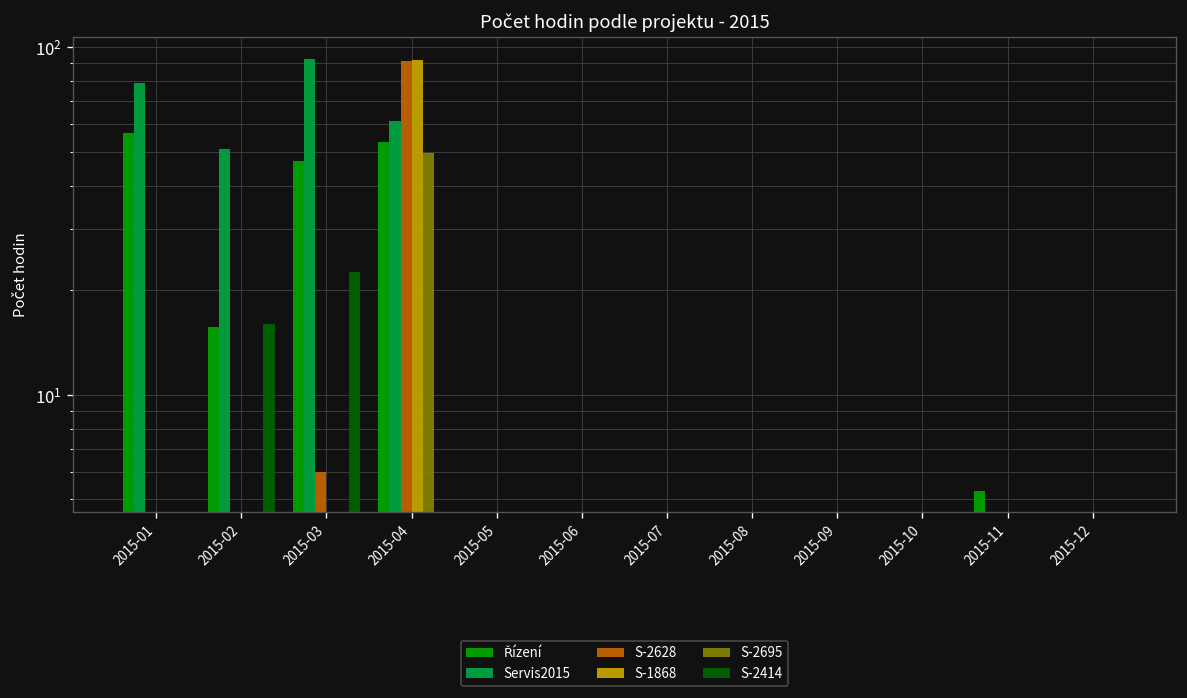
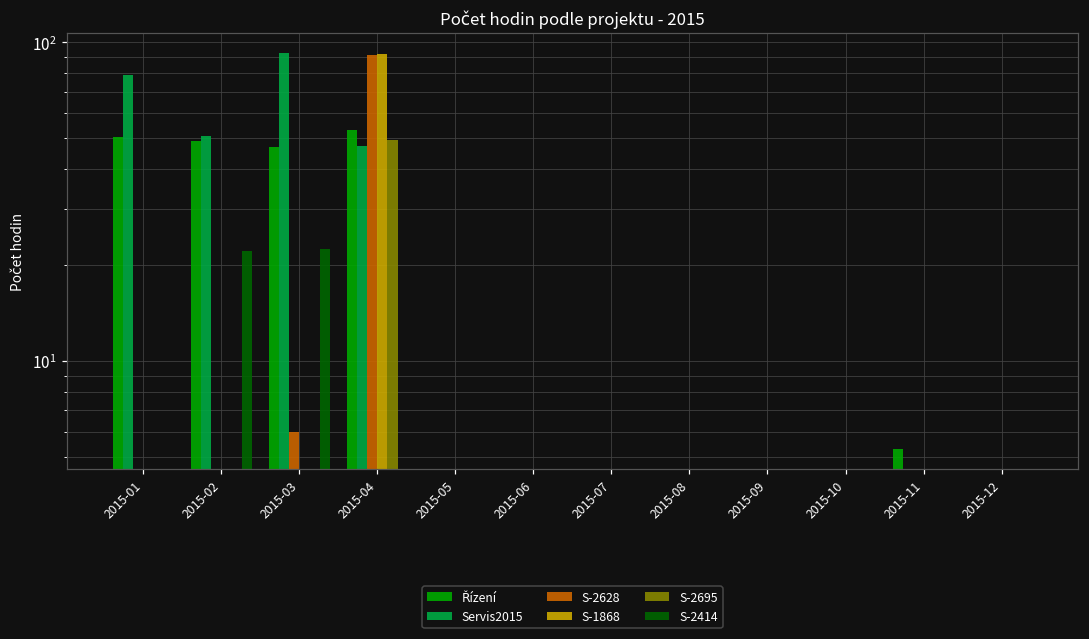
  {
    "Řízení": {
-     "2015-01": 57,
-     "2015-02": 16,
+     "2015-01": 51,
+     "2015-02": 49,
      "2015-03": 47,
      "2015-04": 53,
      "2015-11": 5.3
    },
    "Servis2015": {
      "2015-01": 79,
      "2015-02": 51,
      "2015-03": 93,
-     "2015-04": 62
+     "2015-04": 47
    },
    "S-2628": {
      "2015-03": 6,
      "2015-04": 91
    },
    "S-1868": {
      "2015-04": 92
    },
    "S-2695": {
      "2015-04": 50
    },
    "S-2414": {
-     "2015-02": 16,
+     "2015-02": 22,
      "2015-03": 23
    }
  }
